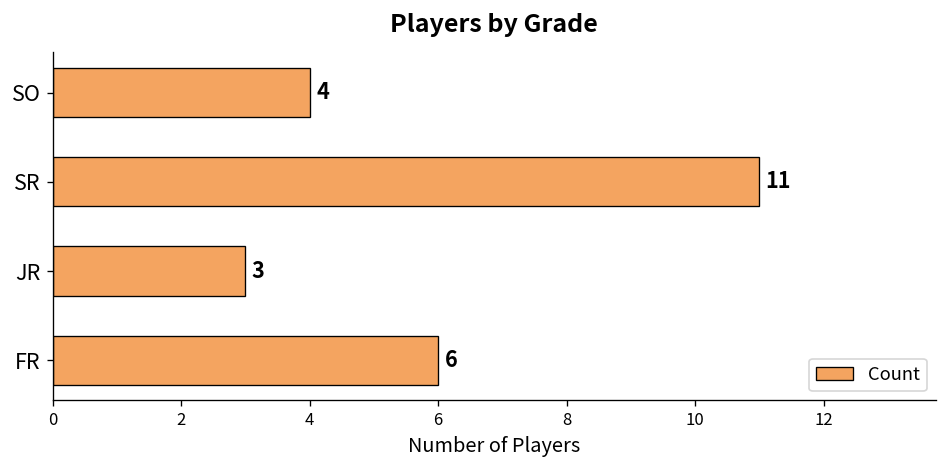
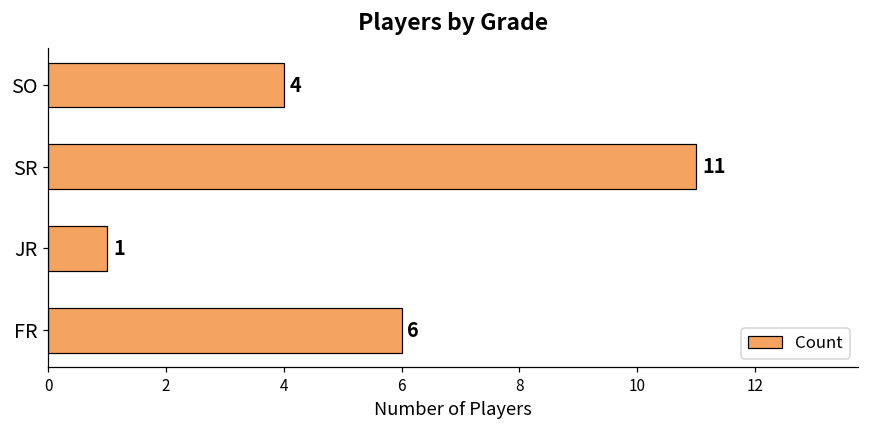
  {
    "SO": 4,
    "SR": 11,
-   "JR": 3,
+   "JR": 1,
    "FR": 6
  }
